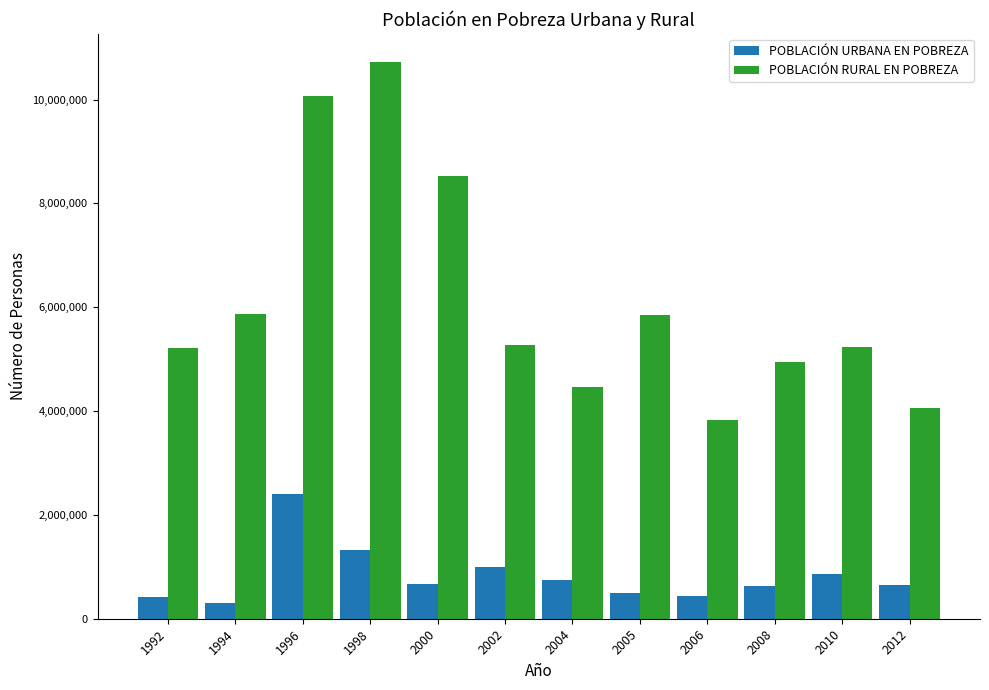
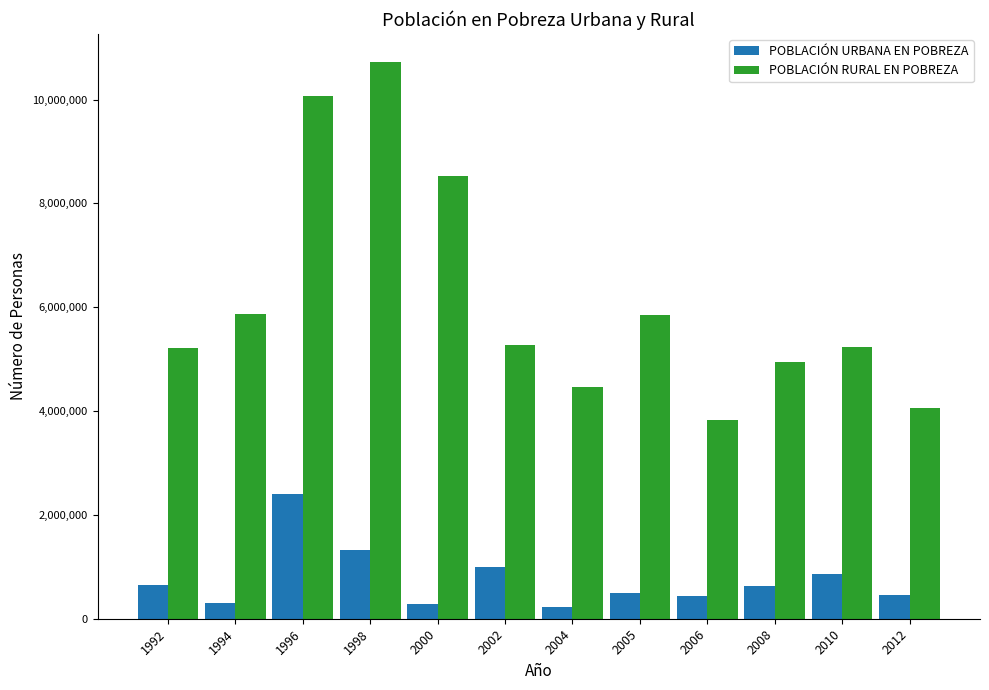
  {
    "POBLACIÓN URBANA EN POBREZA": {
-     "1992": "400,000",
+     "1992": "700,000",
      "1994": "300,000",
      "1996": "2,400,000",
      "1998": "1,300,000",
-     "2000": "700,000",
+     "2000": "300,000",
      "2002": "1,000,000",
-     "2004": "800,000",
+     "2004": "200,000",
      "2005": "500,000",
      "2006": "400,000",
      "2008": "600,000",
      "2010": "900,000",
-     "2012": "700,000"
+     "2012": "500,000"
    },
    "POBLACIÓN RURAL EN POBREZA": {
      "1992": "5,200,000",
      "1994": "5,900,000",
      "1996": "10,100,000",
      "1998": "10,700,000",
      "2000": "8,500,000",
      "2002": "5,300,000",
      "2004": "4,500,000",
      "2005": "5,900,000",
      "2006": "3,800,000",
      "2008": "4,900,000",
      "2010": "5,200,000",
      "2012": "4,100,000"
    }
  }
